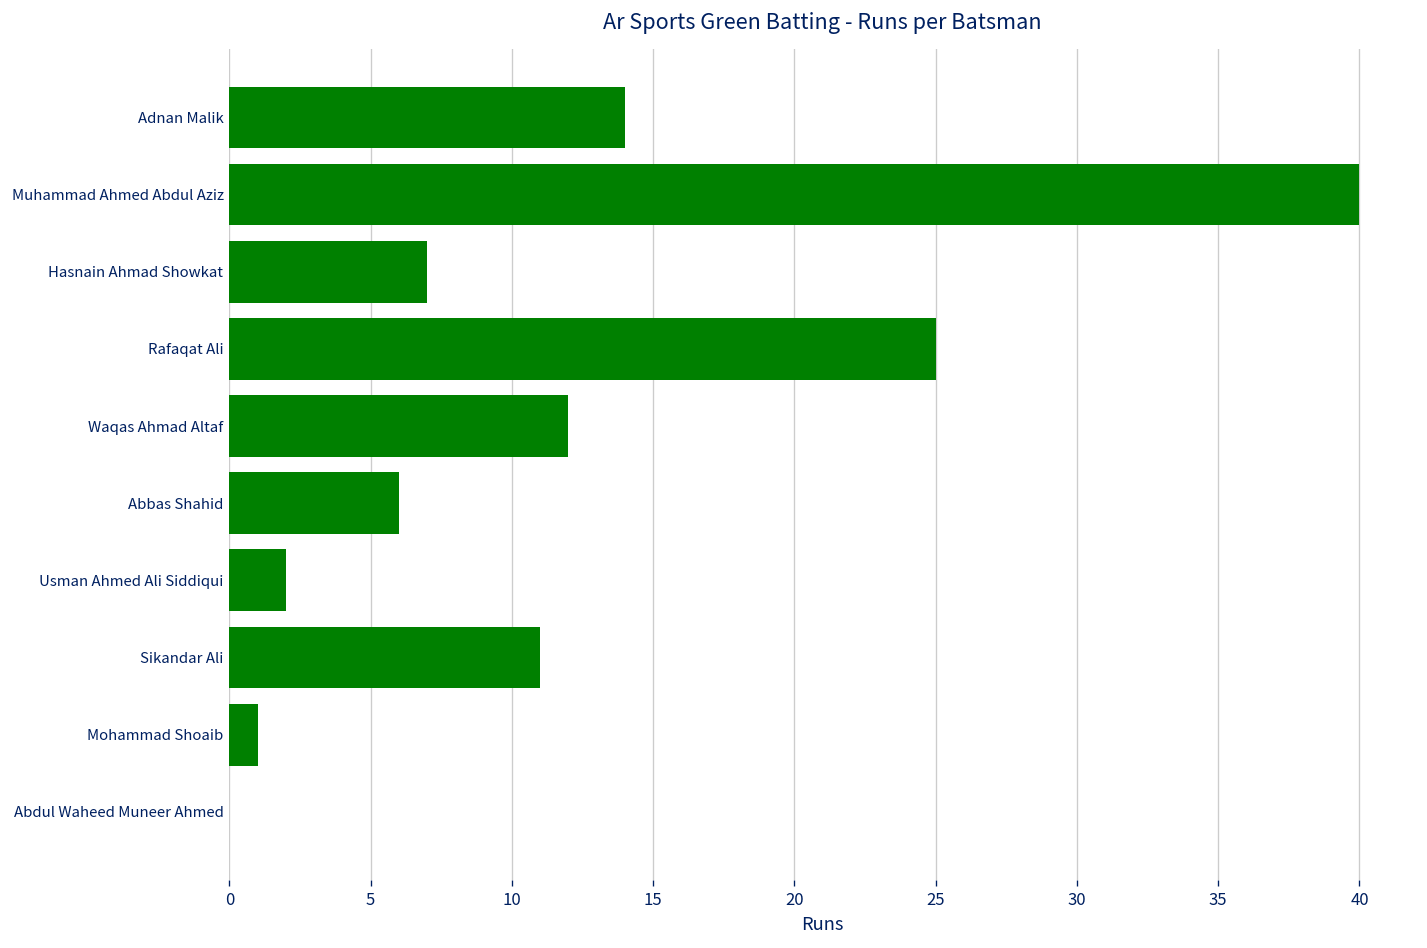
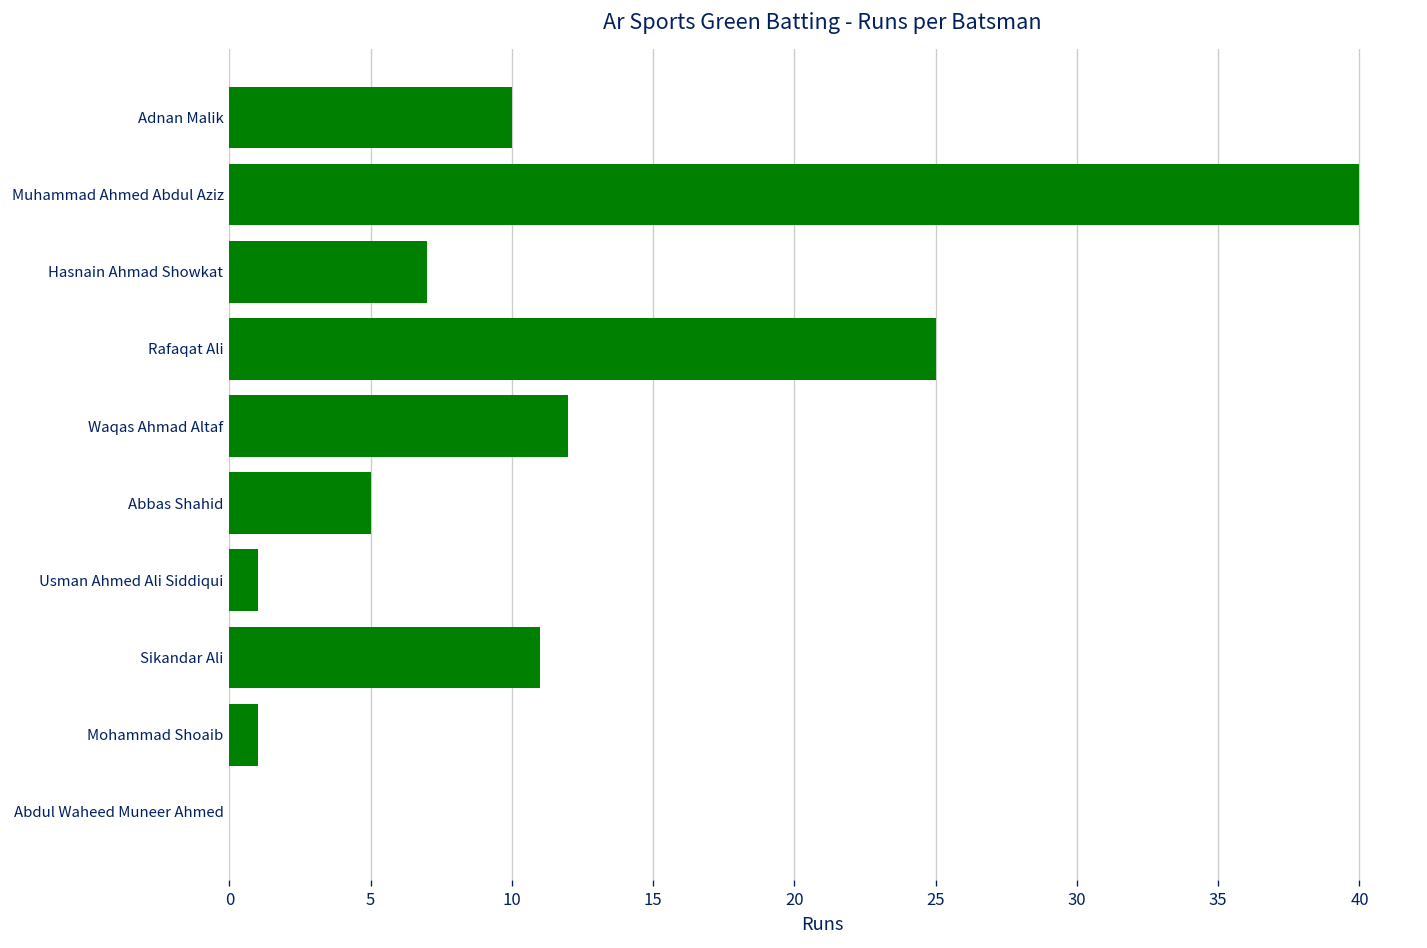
  {
-   "Adnan Malik": 14,
+   "Adnan Malik": 10,
    "Muhammad Ahmed Abdul Aziz": 40,
    "Hasnain Ahmad Showkat": 7,
    "Rafaqat Ali": 25,
    "Waqas Ahmad Altaf": 12,
-   "Abbas Shahid": 6,
-   "Usman Ahmed Ali Siddiqui": 2,
+   "Abbas Shahid": 5,
+   "Usman Ahmed Ali Siddiqui": 1,
    "Sikandar Ali": 11,
    "Mohammad Shoaib": 1,
    "Abdul Waheed Muneer Ahmed": 0
  }
